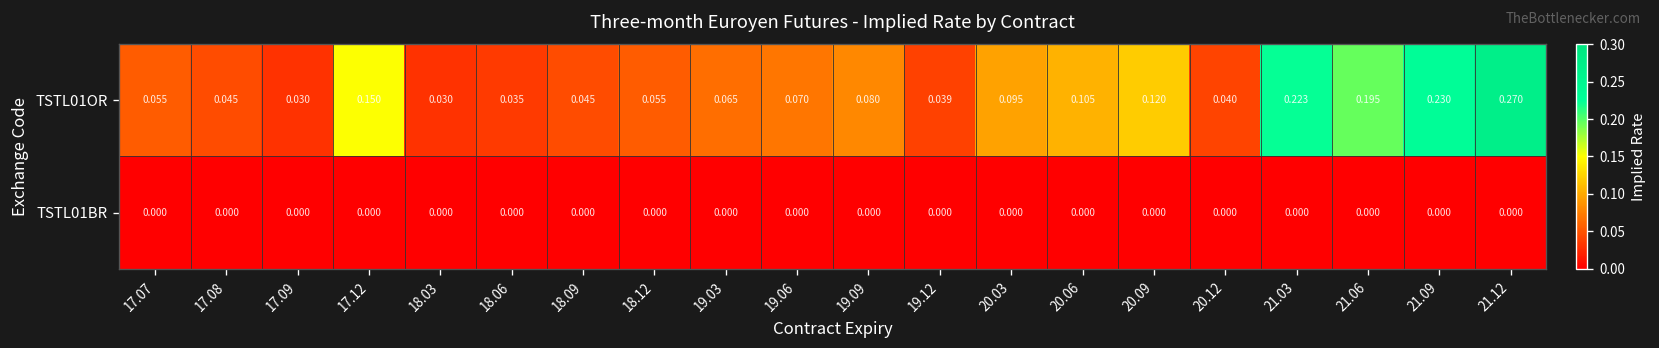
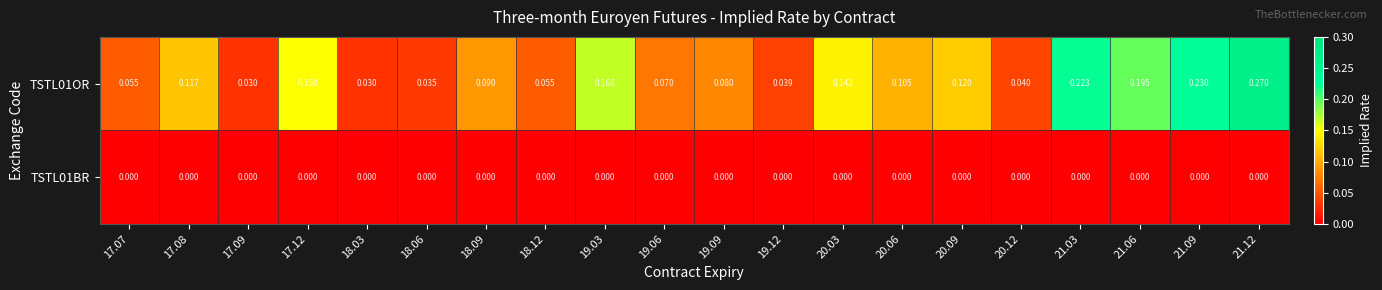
  {
    "TSTL01OR": {
      "17.07": 0.055,
-     "17.08": 0.045,
+     "17.08": 0.117,
      "17.09": 0.030,
      "17.12": 0.150,
      "18.03": 0.030,
      "18.06": 0.035,
-     "18.09": 0.045,
+     "18.09": 0.090,
      "18.12": 0.055,
-     "19.03": 0.065,
+     "19.03": 0.168,
      "19.06": 0.070,
      "19.09": 0.080,
      "19.12": 0.039,
-     "20.03": 0.095,
+     "20.03": 0.142,
      "20.06": 0.105,
      "20.09": 0.120,
      "20.12": 0.040,
      "21.03": 0.223,
      "21.06": 0.195,
      "21.09": 0.230,
      "21.12": 0.270
    },
    "TSTL01BR": {
      "17.07": 0.000,
      "17.08": 0.000,
      "17.09": 0.000,
      "17.12": 0.000,
      "18.03": 0.000,
      "18.06": 0.000,
      "18.09": 0.000,
      "18.12": 0.000,
      "19.03": 0.000,
      "19.06": 0.000,
      "19.09": 0.000,
      "19.12": 0.000,
      "20.03": 0.000,
      "20.06": 0.000,
      "20.09": 0.000,
      "20.12": 0.000,
      "21.03": 0.000,
      "21.06": 0.000,
      "21.09": 0.000,
      "21.12": 0.000
    }
  }
